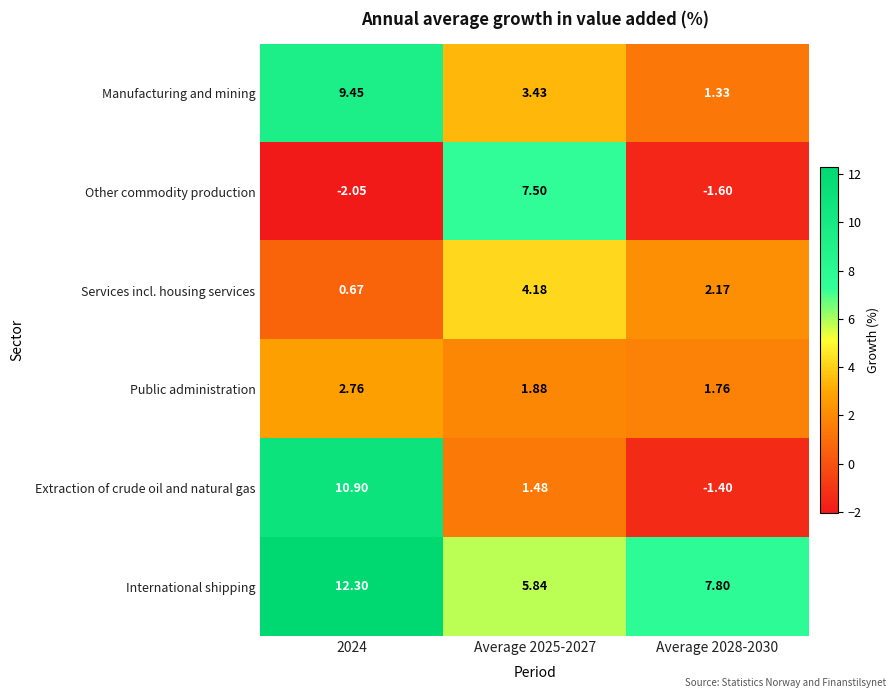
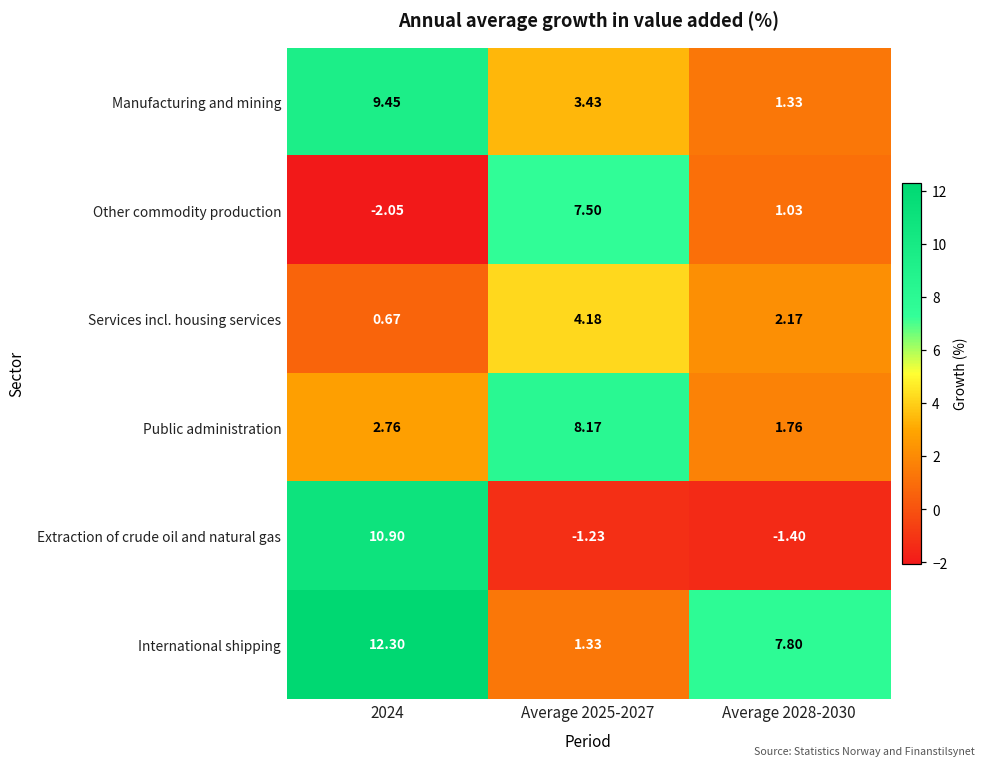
  {
    "Manufacturing and mining": {
      "2024": 9.45,
      "Average 2025-2027": 3.43,
      "Average 2028-2030": 1.33
    },
    "Other commodity production": {
      "2024": -2.05,
      "Average 2025-2027": 7.50,
-     "Average 2028-2030": -1.60
+     "Average 2028-2030": 1.03
    },
    "Services incl. housing services": {
      "2024": 0.67,
      "Average 2025-2027": 4.18,
      "Average 2028-2030": 2.17
    },
    "Public administration": {
      "2024": 2.76,
-     "Average 2025-2027": 1.88,
+     "Average 2025-2027": 8.17,
      "Average 2028-2030": 1.76
    },
    "Extraction of crude oil and natural gas": {
      "2024": 10.90,
-     "Average 2025-2027": 1.48,
+     "Average 2025-2027": -1.23,
      "Average 2028-2030": -1.40
    },
    "International shipping": {
      "2024": 12.30,
-     "Average 2025-2027": 5.84,
+     "Average 2025-2027": 1.33,
      "Average 2028-2030": 7.80
    }
  }
